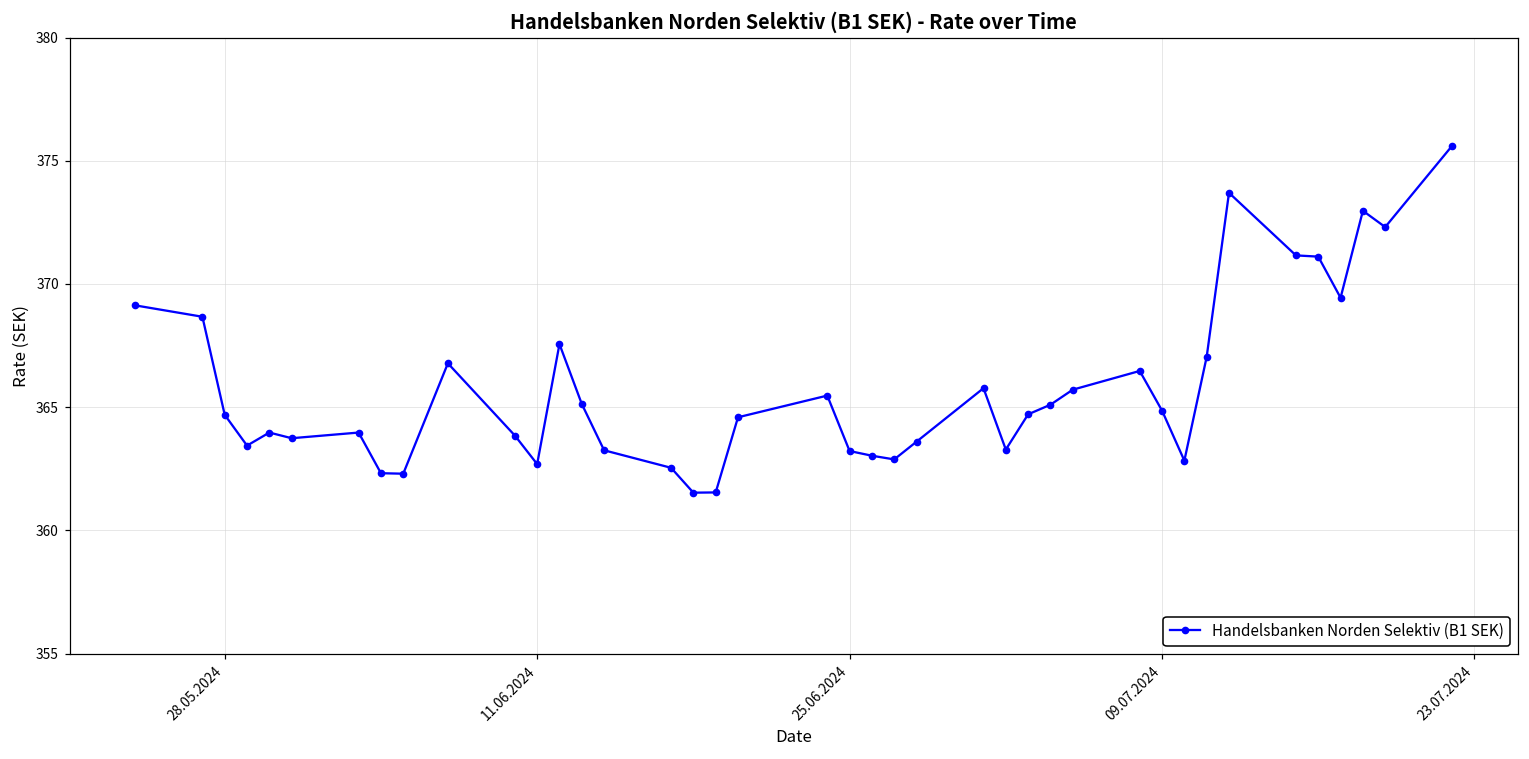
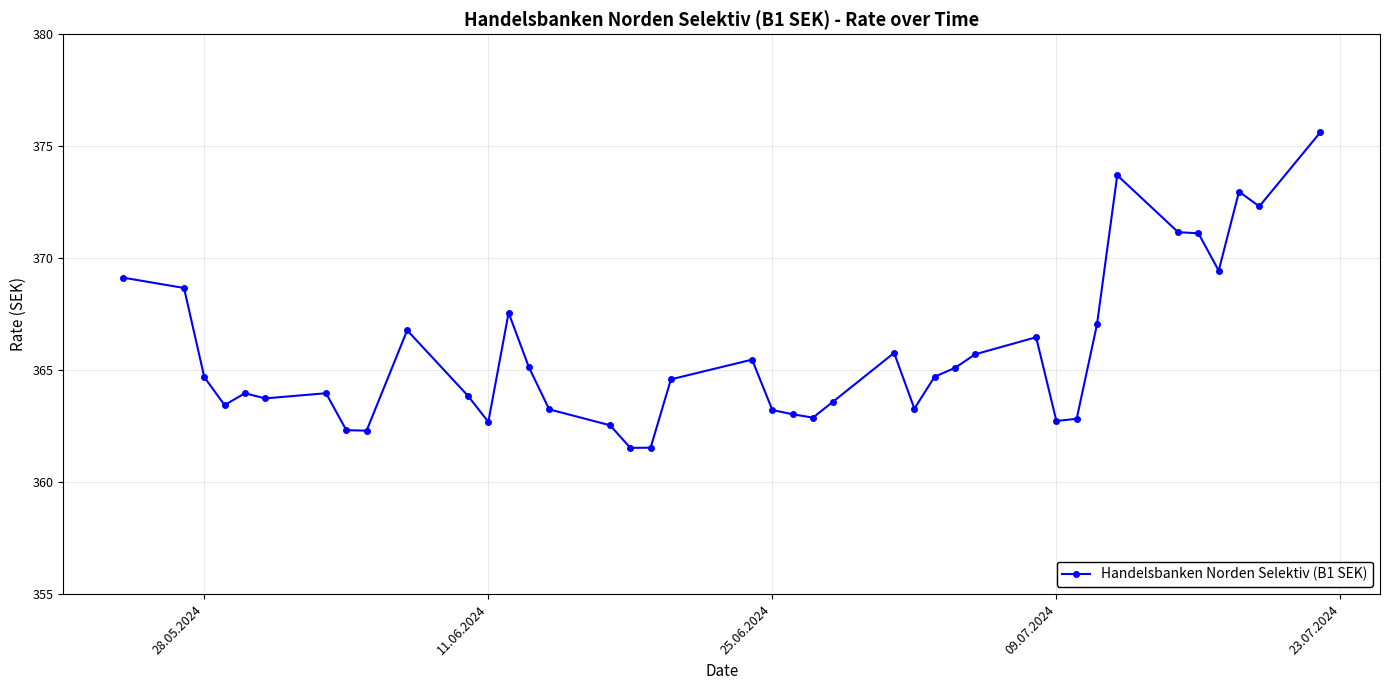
  {
    "28.05.2024": 364.7,
    "11.06.2024": 362.7,
    "25.06.2024": 363.2,
-   "09.07.2024": 364.9
+   "09.07.2024": 362.7
  }
